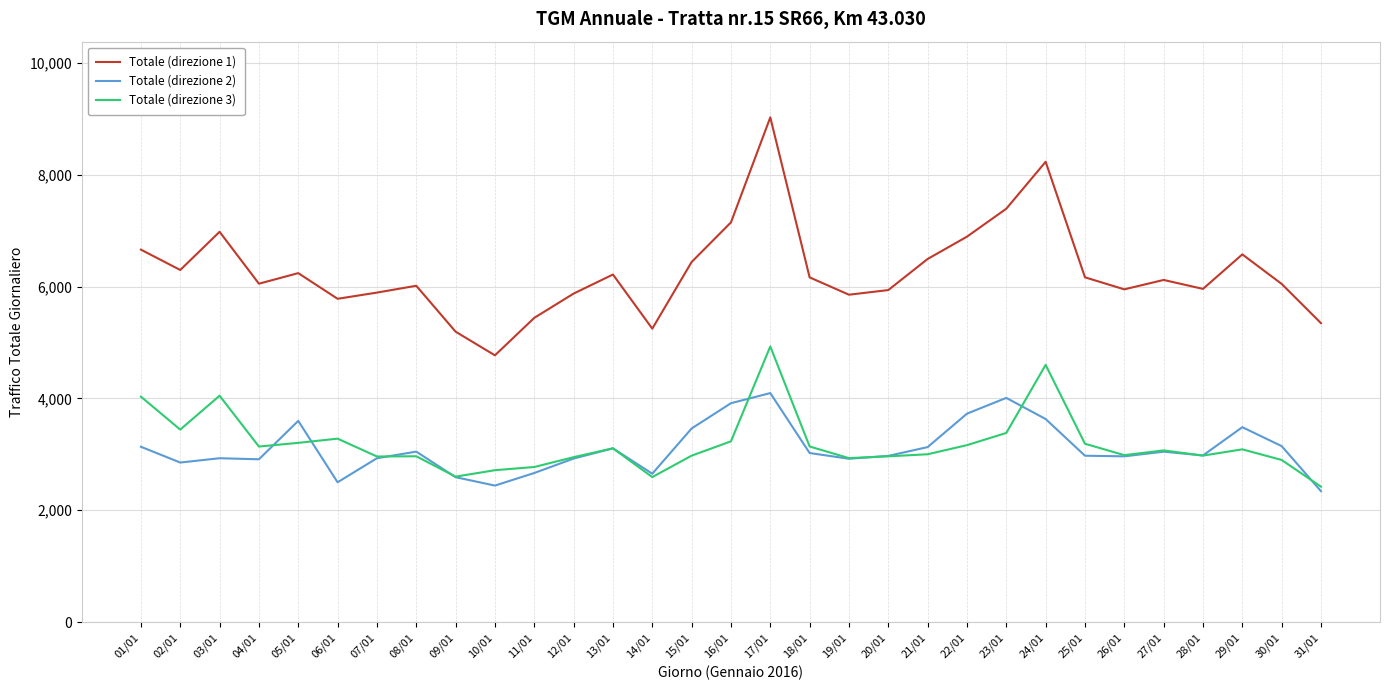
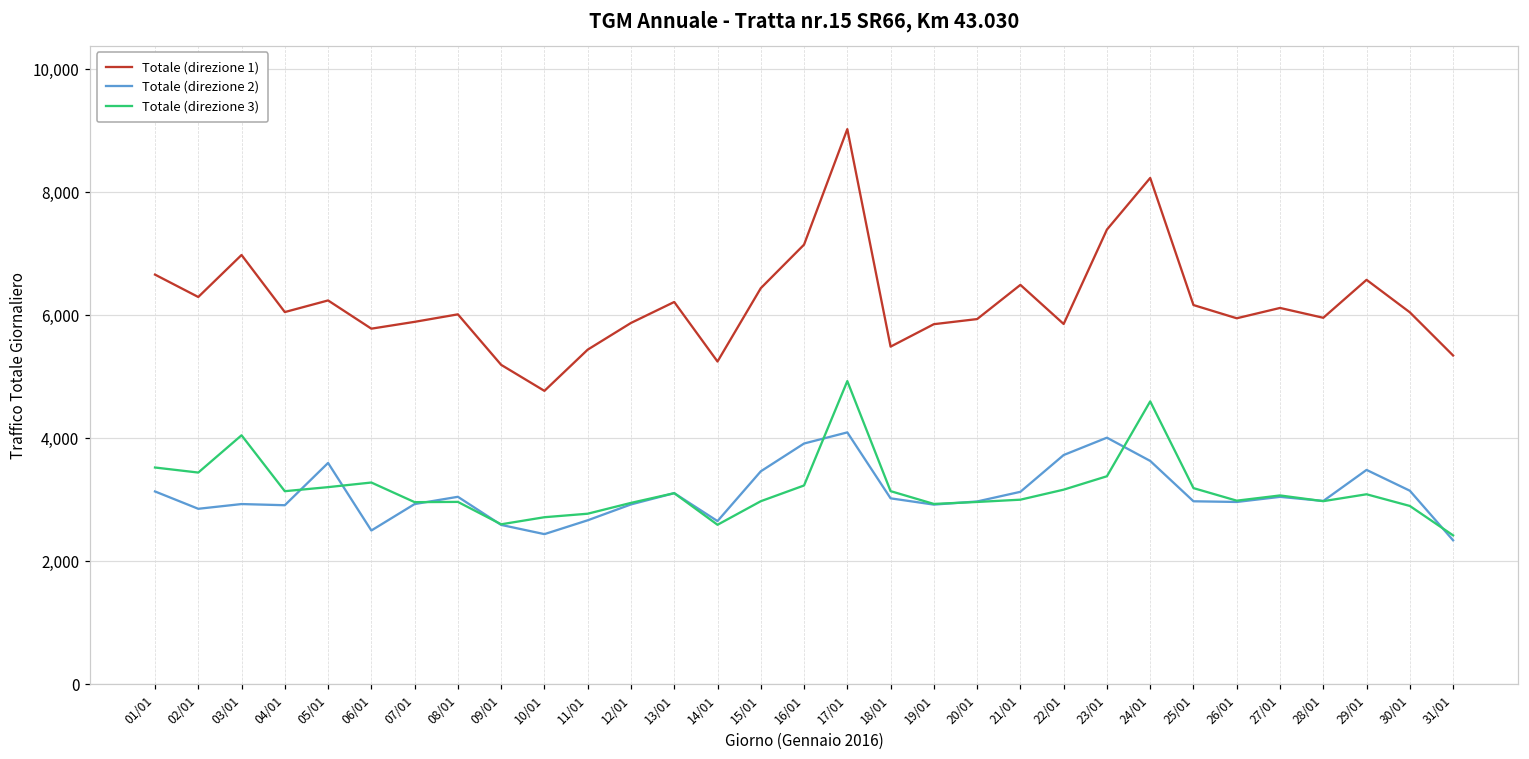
  {
    "Totale (direzione 1)": {
      "01/01": "6,700",
      "02/01": "6,300",
      "03/01": "7,000",
      "04/01": "6,100",
      "05/01": "6,200",
      "06/01": "5,800",
      "07/01": "5,900",
      "08/01": "6,000",
      "09/01": "5,200",
      "10/01": "4,800",
      "11/01": "5,400",
      "12/01": "5,900",
      "13/01": "6,200",
      "14/01": "5,200",
      "15/01": "6,400",
      "16/01": "7,100",
      "17/01": "9,000",
-     "18/01": "6,200",
+     "18/01": "5,500",
      "19/01": "5,900",
      "20/01": "5,900",
      "21/01": "6,500",
-     "22/01": "6,900",
+     "22/01": "5,900",
      "23/01": "7,400",
      "24/01": "8,200",
      "25/01": "6,200",
      "26/01": "6,000",
      "27/01": "6,100",
      "28/01": "6,000",
      "29/01": "6,600",
      "30/01": "6,000",
      "31/01": "5,300"
    },
    "Totale (direzione 2)": {
      "01/01": "3,100",
      "02/01": "2,900",
      "03/01": "2,900",
      "04/01": "2,900",
      "05/01": "3,600",
      "06/01": "2,500",
      "08/01": "3,000",
      "10/01": "2,400",
      "11/01": "2,700",
      "14/01": "2,700",
      "15/01": "3,500",
      "16/01": "3,900",
      "17/01": "4,100",
      "18/01": "3,000",
      "21/01": "3,100",
      "22/01": "3,700",
      "23/01": "4,000",
      "24/01": "3,600",
      "25/01": "3,000",
      "29/01": "3,500",
      "30/01": "3,100",
      "31/01": "2,300"
    },
    "Totale (direzione 3)": {
-     "01/01": "4,000",
+     "01/01": "3,500",
      "02/01": "3,400",
      "03/01": "4,000",
      "04/01": "3,100",
      "05/01": "3,200",
      "06/01": "3,300",
      "08/01": "3,000",
      "10/01": "2,700",
      "11/01": "2,800",
      "14/01": "2,600",
      "15/01": "3,000",
      "16/01": "3,200",
      "17/01": "4,900",
      "18/01": "3,100",
      "21/01": "3,000",
      "22/01": "3,200",
      "23/01": "3,400",
      "24/01": "4,600",
      "25/01": "3,200",
      "29/01": "3,100",
      "30/01": "2,900",
      "31/01": "2,400"
    }
  }
